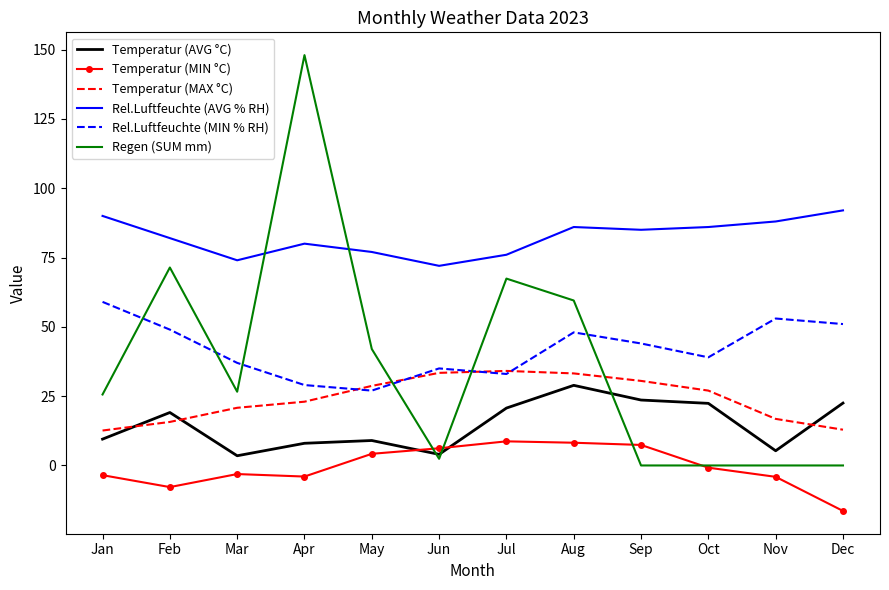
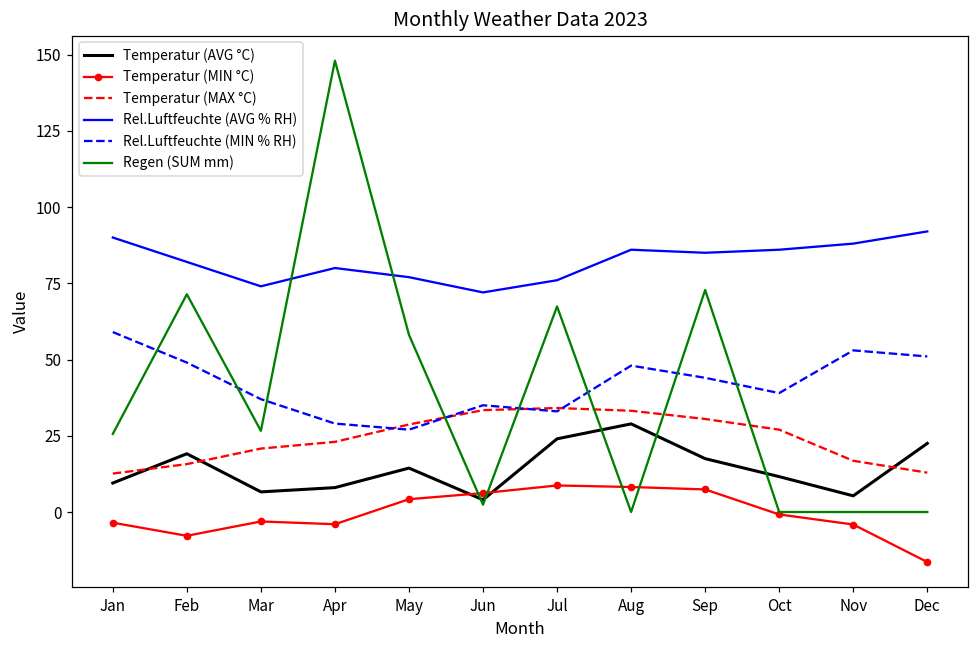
  {
    "Temperatur (AVG °C)": {
      "Jan": 10,
      "Feb": 19,
-     "Mar": 4,
+     "Mar": 7,
      "Apr": 8,
-     "May": 9,
+     "May": 14,
      "Jun": 4,
-     "Jul": 21,
+     "Jul": 24,
      "Aug": 29,
-     "Sep": 24,
-     "Oct": 22,
+     "Sep": 18,
+     "Oct": 12,
      "Nov": 5,
      "Dec": 23
    },
    "Regen (SUM mm)": {
      "Jan": 26,
      "Feb": 71,
      "Mar": 27,
      "Apr": 148,
-     "May": 42,
+     "May": 58,
      "Jun": 2,
      "Jul": 67,
-     "Aug": 60,
-     "Sep": 0,
+     "Aug": 0,
+     "Sep": 73,
      "Nov": 0,
      "Dec": 0
    }
  }
